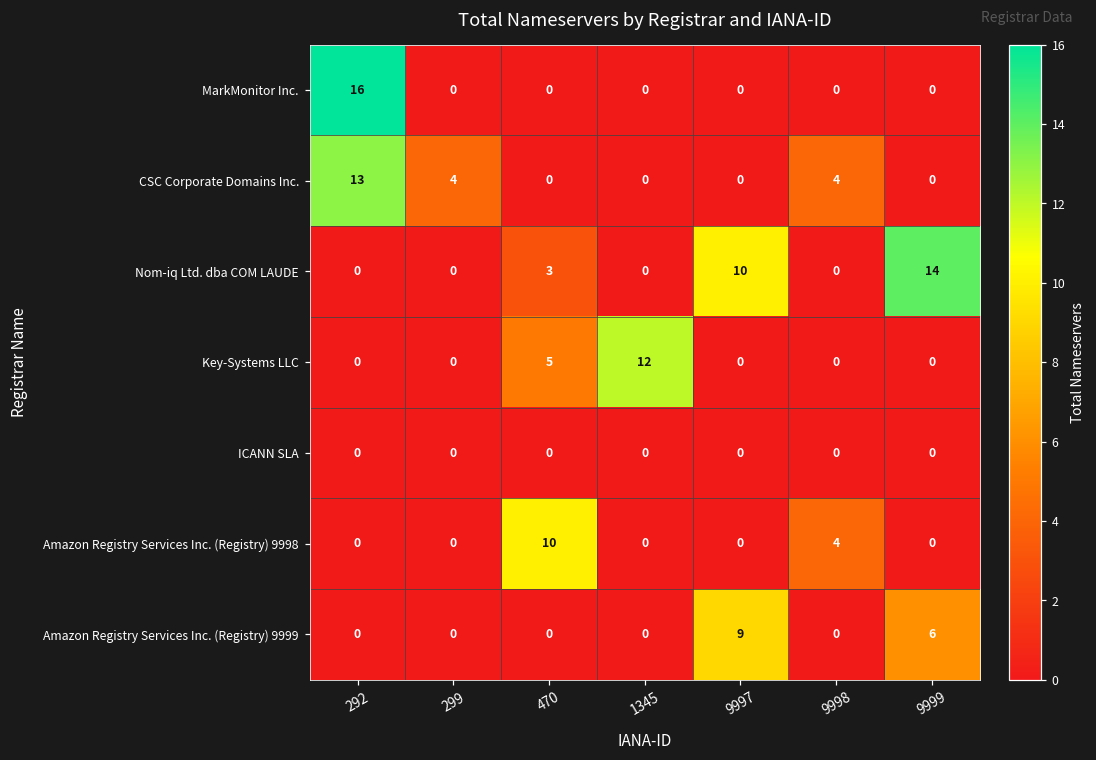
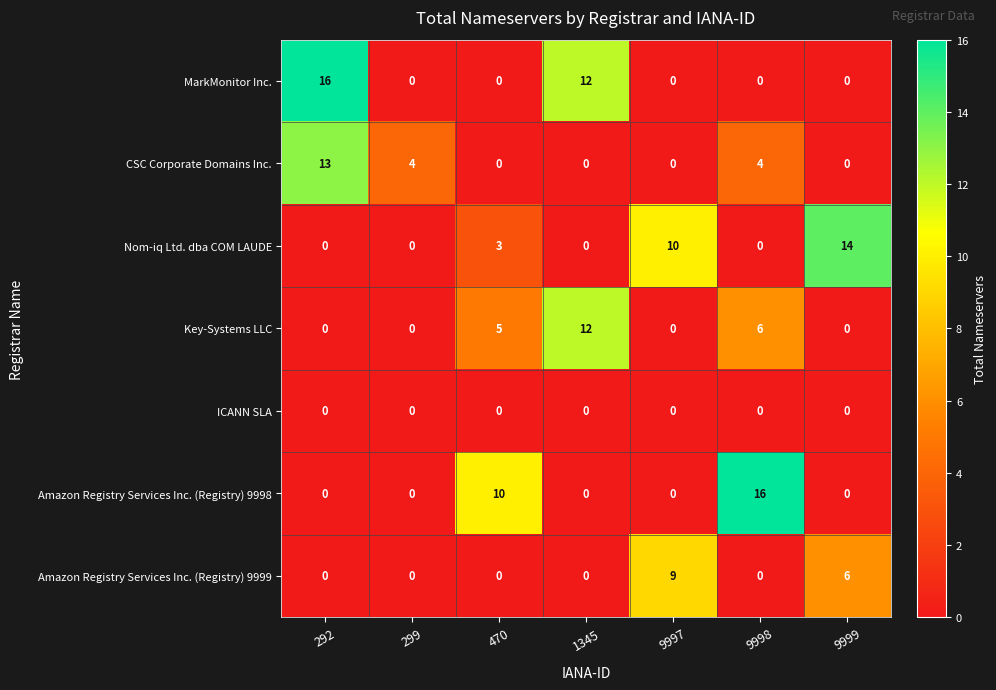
  {
    "MarkMonitor Inc.": {
      "292": 16,
      "299": 0,
      "470": 0,
-     "1345": 0,
+     "1345": 12,
      "9997": 0,
      "9998": 0,
      "9999": 0
    },
    "CSC Corporate Domains Inc.": {
      "292": 13,
      "299": 4,
      "470": 0,
      "1345": 0,
      "9997": 0,
      "9998": 4,
      "9999": 0
    },
    "Nom-iq Ltd. dba COM LAUDE": {
      "292": 0,
      "299": 0,
      "470": 3,
      "1345": 0,
      "9997": 10,
      "9998": 0,
      "9999": 14
    },
    "Key-Systems LLC": {
      "292": 0,
      "299": 0,
      "470": 5,
      "1345": 12,
      "9997": 0,
-     "9998": 0,
+     "9998": 6,
      "9999": 0
    },
    "ICANN SLA": {
      "292": 0,
      "299": 0,
      "470": 0,
      "1345": 0,
      "9997": 0,
      "9998": 0,
      "9999": 0
    },
    "Amazon Registry Services Inc. (Registry) 9998": {
      "292": 0,
      "299": 0,
      "470": 10,
      "1345": 0,
      "9997": 0,
-     "9998": 4,
+     "9998": 16,
      "9999": 0
    },
    "Amazon Registry Services Inc. (Registry) 9999": {
      "292": 0,
      "299": 0,
      "470": 0,
      "1345": 0,
      "9997": 9,
      "9998": 0,
      "9999": 6
    }
  }
